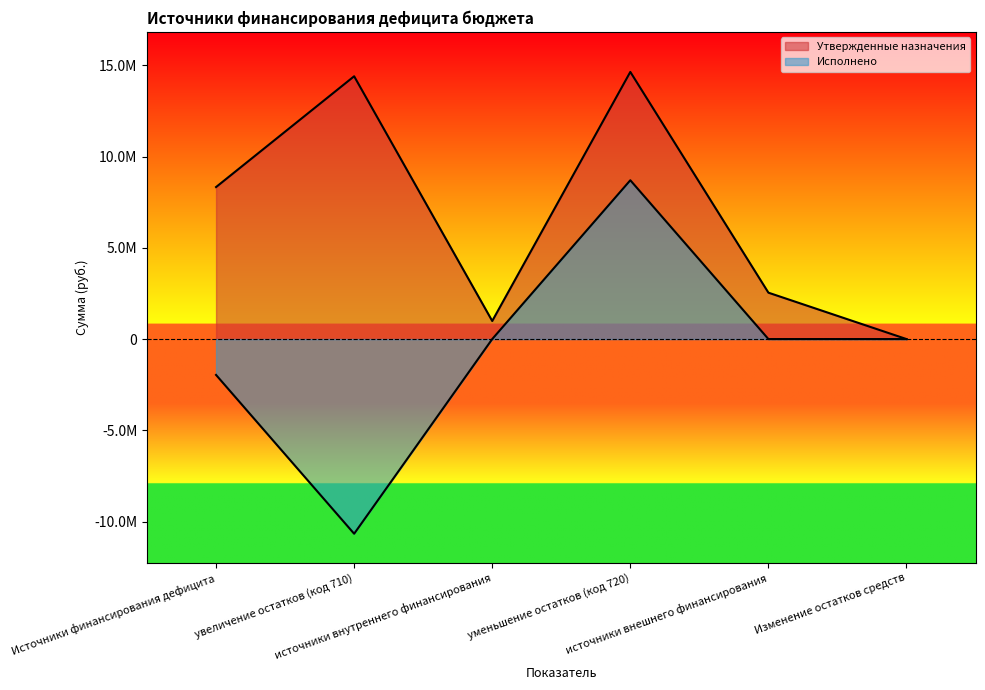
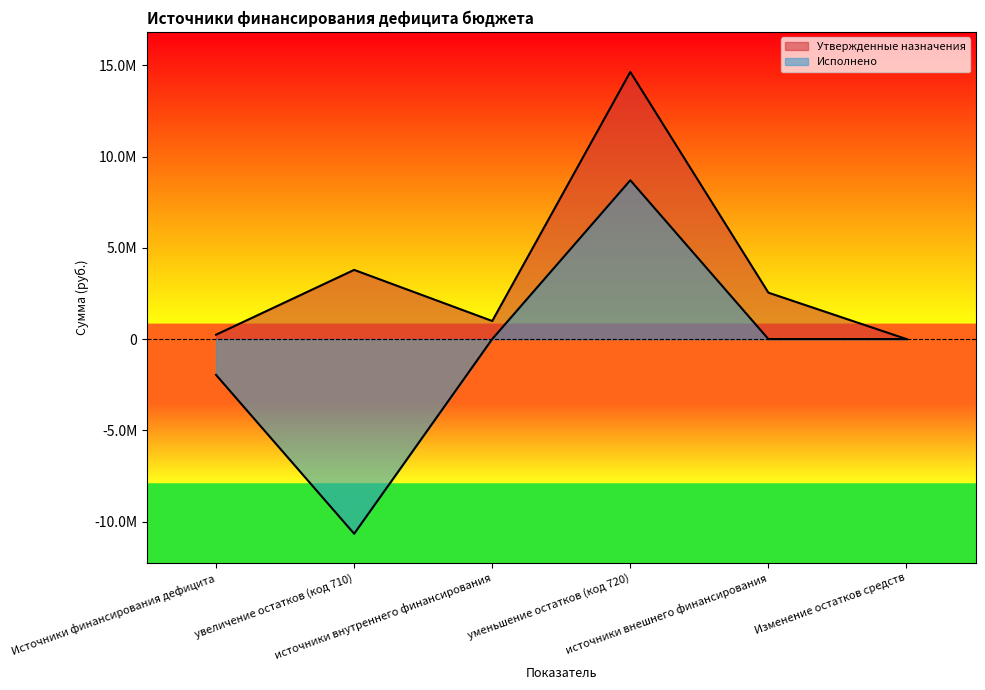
  {
    "Утвержденные назначения": {
-     "Источники финансирования дефицита": 8300000,
-     "увеличение остатков (код 710)": 14400000,
+     "Источники финансирования дефицита": 200000,
+     "увеличение остатков (код 710)": 3800000,
      "источники внутреннего финансирования": 1000000,
      "уменьшение остатков (код 720)": 14600000,
      "источники внешнего финансирования": 2500000
    }
  }
